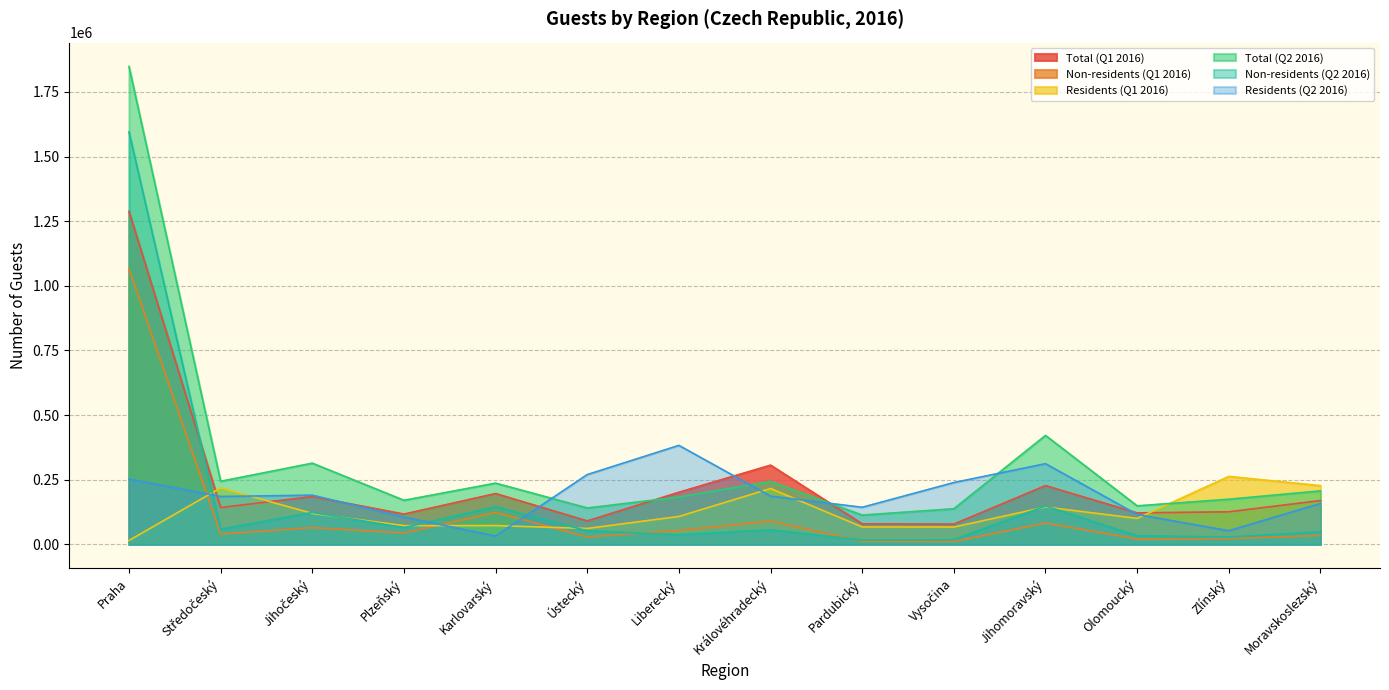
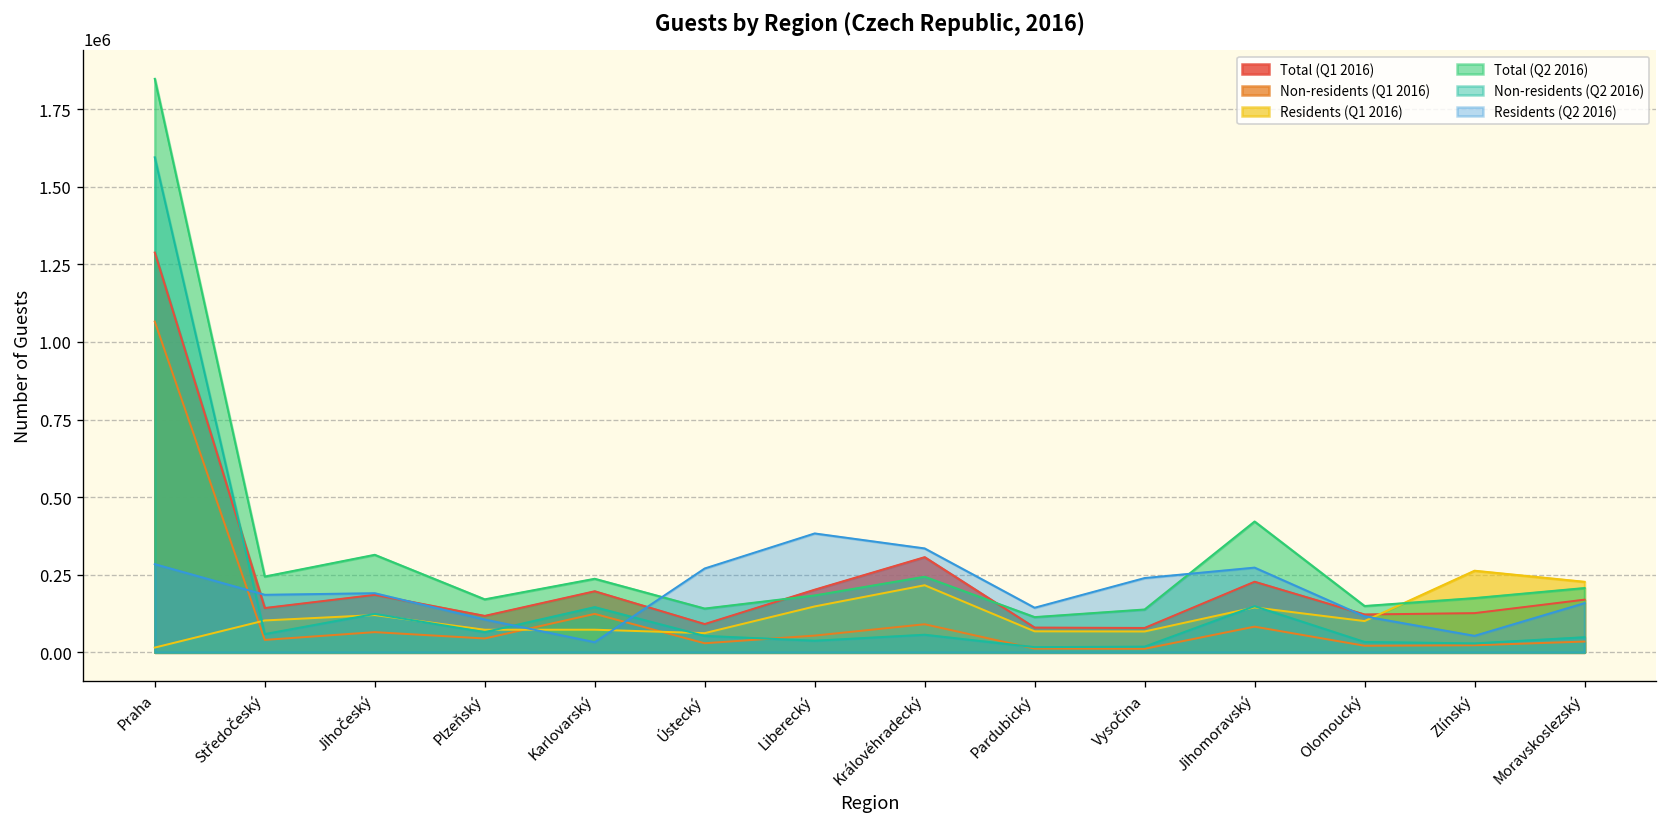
  {
    "Residents (Q1 2016)": {
      "Praha": 20000,
-     "Středočeský": 220000,
+     "Středočeský": 100000,
      "Karlovarský": 70000,
-     "Liberecký": 110000,
+     "Liberecký": 150000,
      "Královéhradecký": 220000,
      "Pardubický": 70000,
      "Vysočina": 70000,
      "Olomoucký": 100000,
      "Zlínský": 260000,
      "Moravskoslezský": 230000
    },
    "Residents (Q2 2016)": {
-     "Praha": 250000,
+     "Praha": 280000,
      "Středočeský": 190000,
      "Plzeňský": 110000,
      "Karlovarský": 30000,
      "Ústecký": 270000,
      "Liberecký": 380000,
-     "Královéhradecký": 190000,
+     "Královéhradecký": 330000,
      "Pardubický": 140000,
      "Vysočina": 240000,
-     "Jihomoravský": 310000,
+     "Jihomoravský": 270000,
      "Zlínský": 50000,
      "Moravskoslezský": 160000
    }
  }
